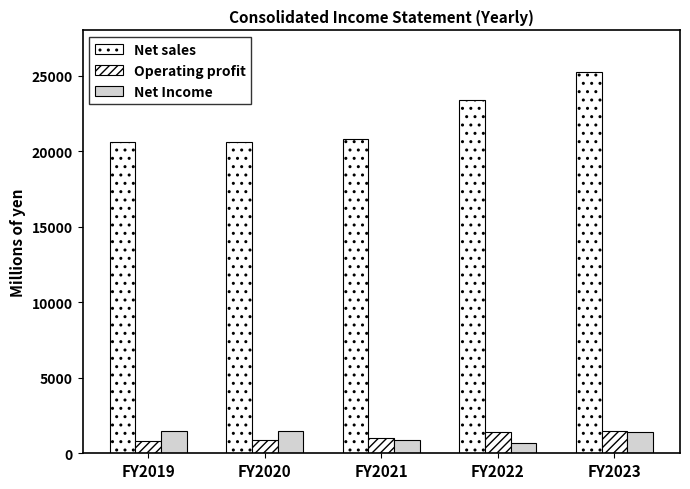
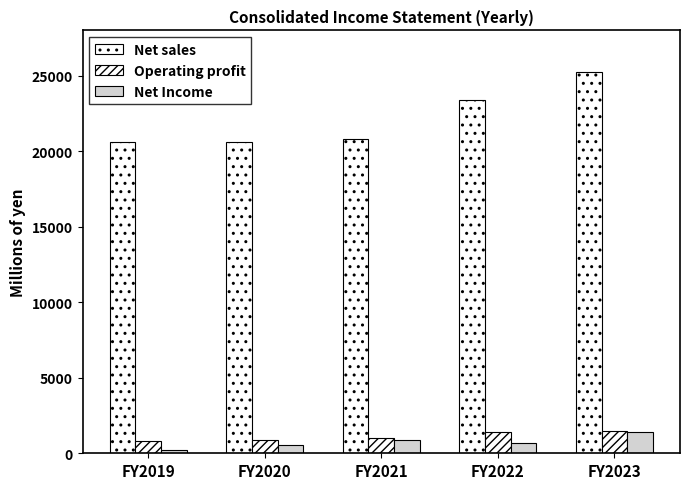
  {
    "Net Income": {
-     "FY2019": 1500,
-     "FY2020": 1500,
+     "FY2019": 200,
+     "FY2020": 500,
      "FY2021": 900,
      "FY2022": 700,
      "FY2023": 1400
    }
  }
